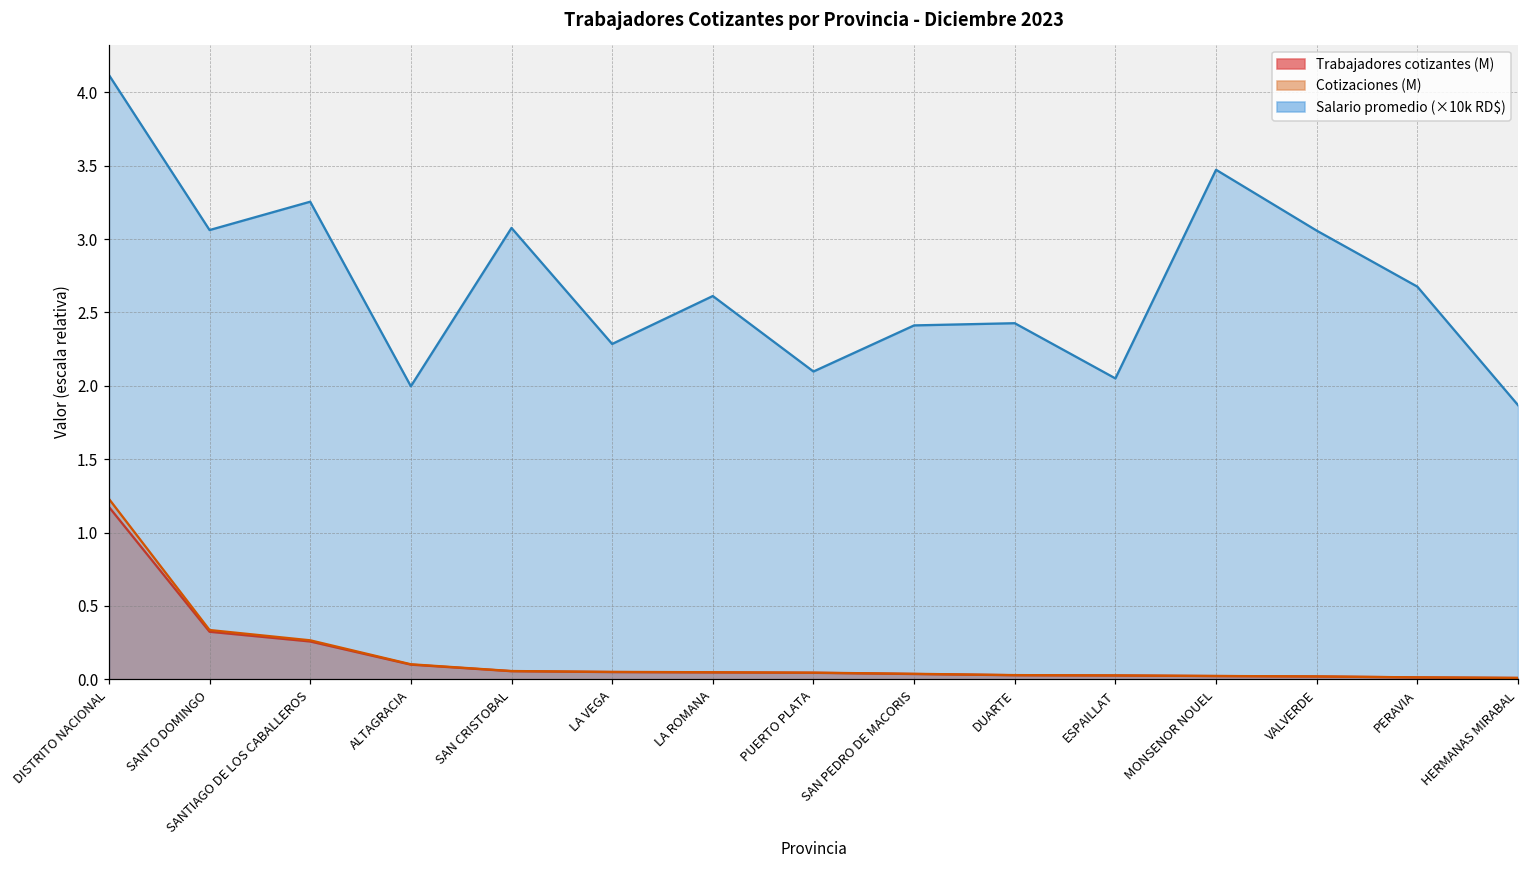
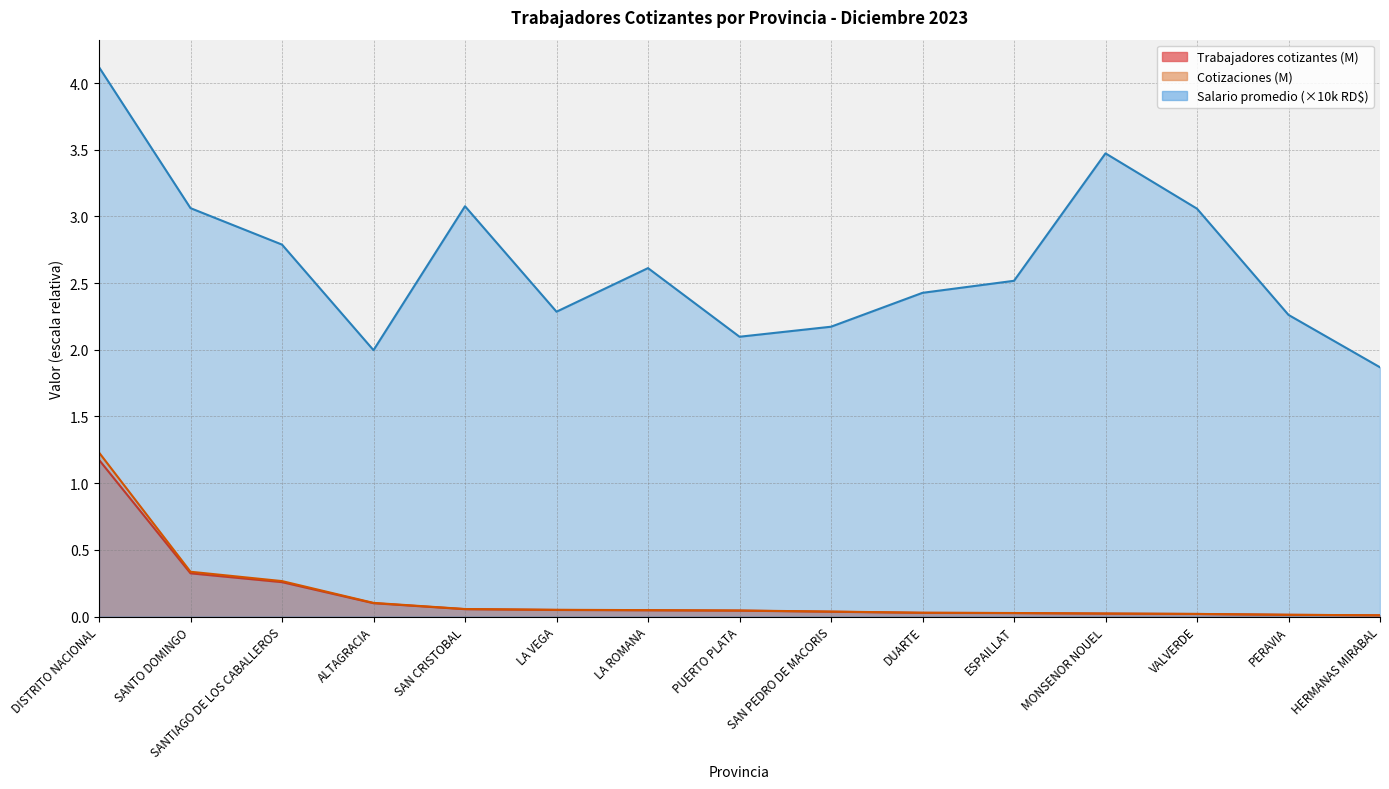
  {
    "Salario promedio (×10k RD$)": {
      "DISTRITO NACIONAL": 4.12,
      "SANTO DOMINGO": 3.06,
-     "SANTIAGO DE LOS CABALLEROS": 3.26,
+     "SANTIAGO DE LOS CABALLEROS": 2.79,
      "ALTAGRACIA": 2.00,
      "SAN CRISTOBAL": 3.08,
      "LA VEGA": 2.29,
      "LA ROMANA": 2.61,
      "PUERTO PLATA": 2.10,
-     "SAN PEDRO DE MACORIS": 2.41,
+     "SAN PEDRO DE MACORIS": 2.17,
      "DUARTE": 2.43,
-     "ESPAILLAT": 2.05,
+     "ESPAILLAT": 2.52,
      "MONSENOR NOUEL": 3.47,
      "VALVERDE": 3.06,
-     "PERAVIA": 2.68,
+     "PERAVIA": 2.26,
      "HERMANAS MIRABAL": 1.87
    }
  }
